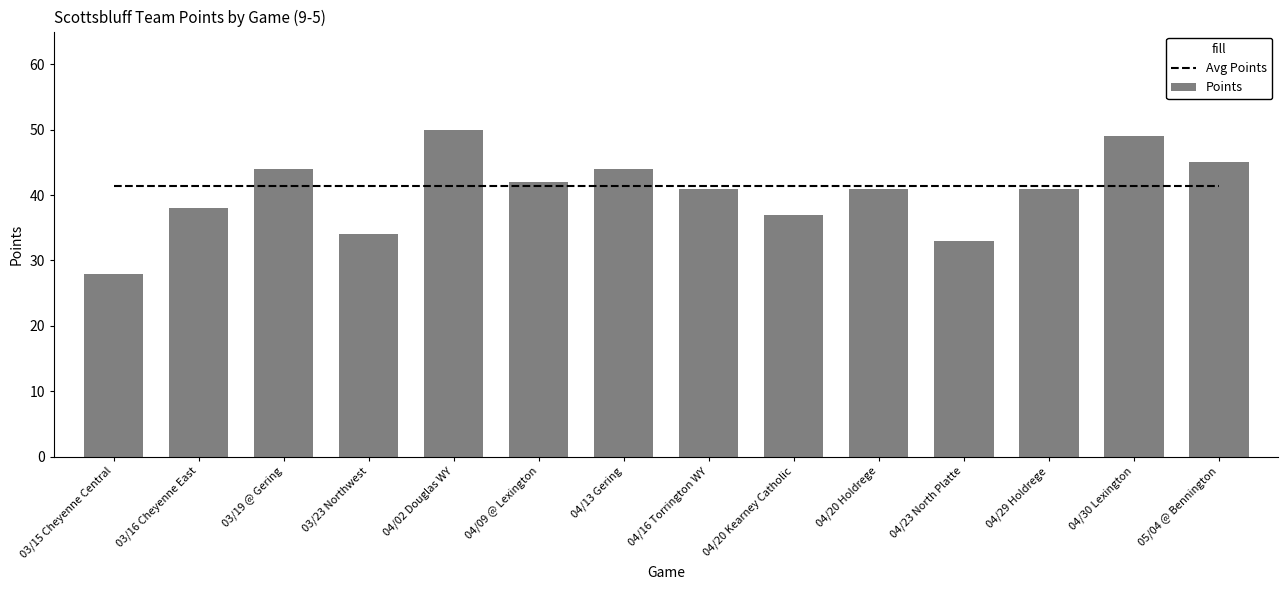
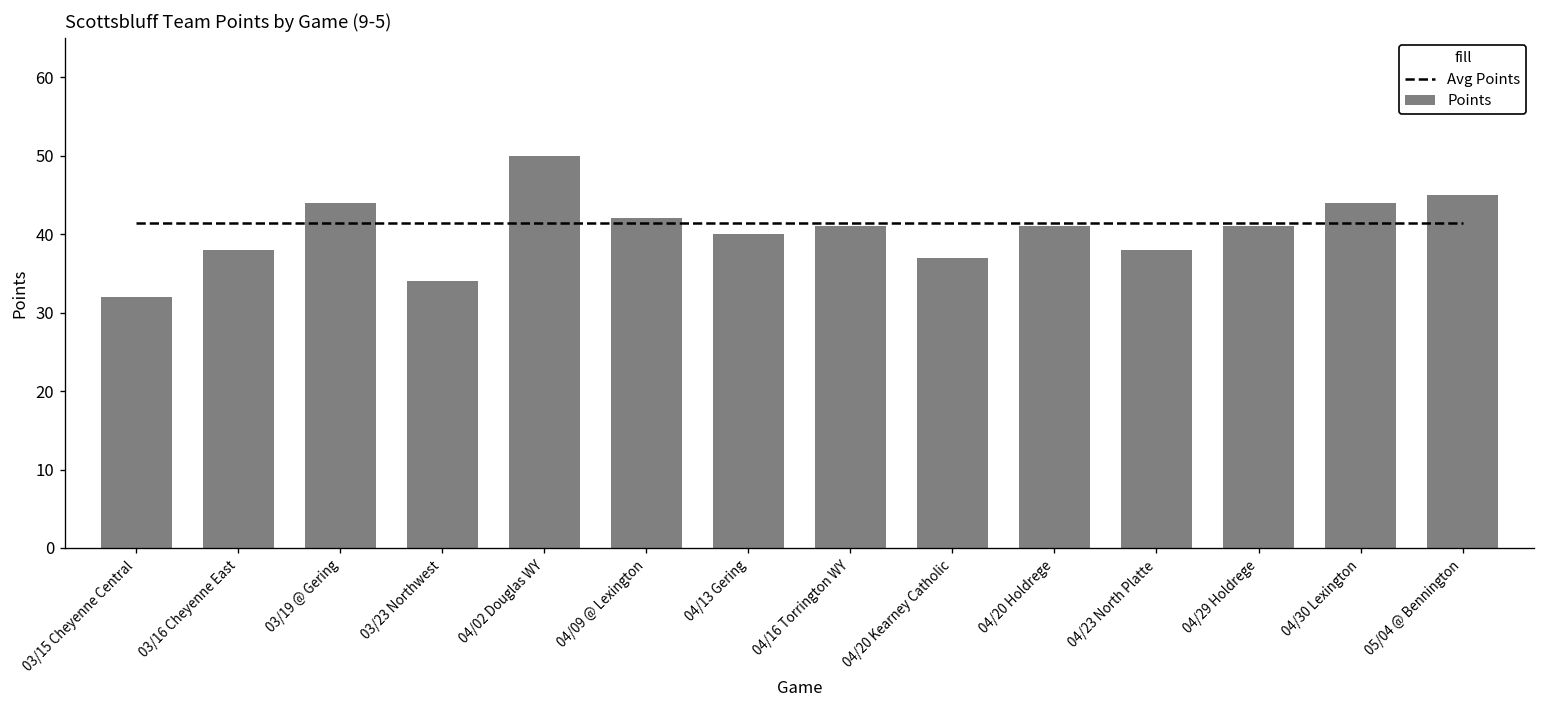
  {
    "Points": {
-     "03/15 Cheyenne Central": 28,
+     "03/15 Cheyenne Central": 32,
      "03/16 Cheyenne East": 38,
      "03/19 @ Gering": 44,
      "03/23 Northwest": 34,
      "04/02 Douglas WY": 50,
      "04/09 @ Lexington": 42,
-     "04/13 Gering": 44,
+     "04/13 Gering": 40,
      "04/16 Torrington WY": 41,
      "04/20 Kearney Catholic": 37,
      "04/20 Holdrege": 41,
-     "04/23 North Platte": 33,
+     "04/23 North Platte": 38,
      "04/29 Holdrege": 41,
-     "04/30 Lexington": 49,
+     "04/30 Lexington": 44,
      "05/04 @ Bennington": 45
    },
    "Avg Points": {
      "03/15 Cheyenne Central": 41,
      "03/16 Cheyenne East": 41,
      "03/19 @ Gering": 41,
      "03/23 Northwest": 41,
      "04/02 Douglas WY": 41,
      "04/09 @ Lexington": 41,
      "04/13 Gering": 41,
      "04/16 Torrington WY": 41,
      "04/20 Kearney Catholic": 41,
      "04/20 Holdrege": 41,
      "04/23 North Platte": 41,
      "04/29 Holdrege": 41,
      "04/30 Lexington": 41,
      "05/04 @ Bennington": 41
    }
  }
